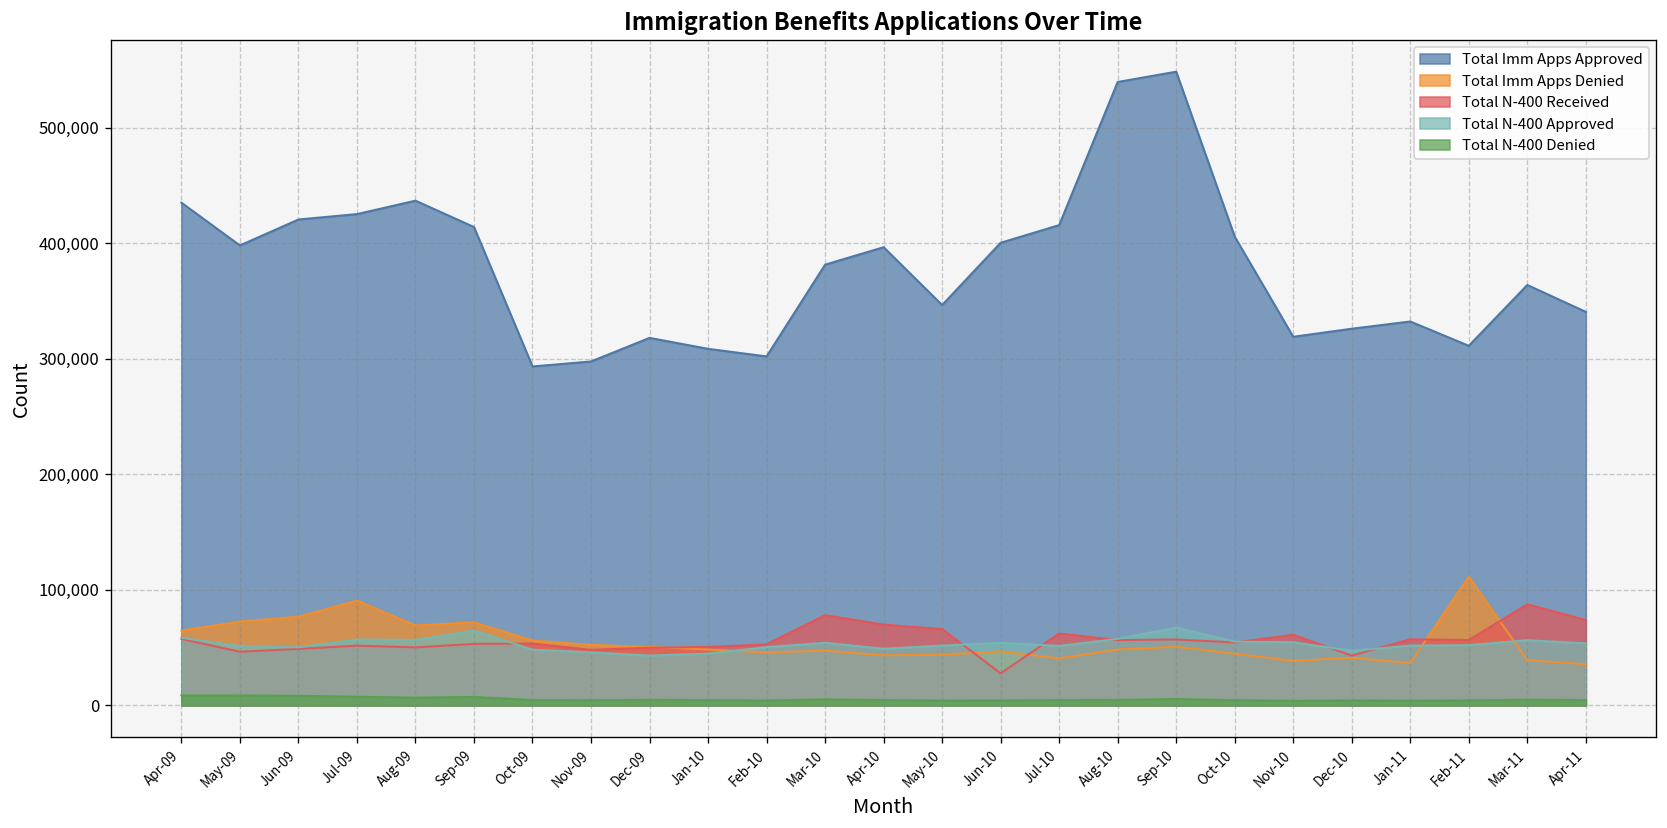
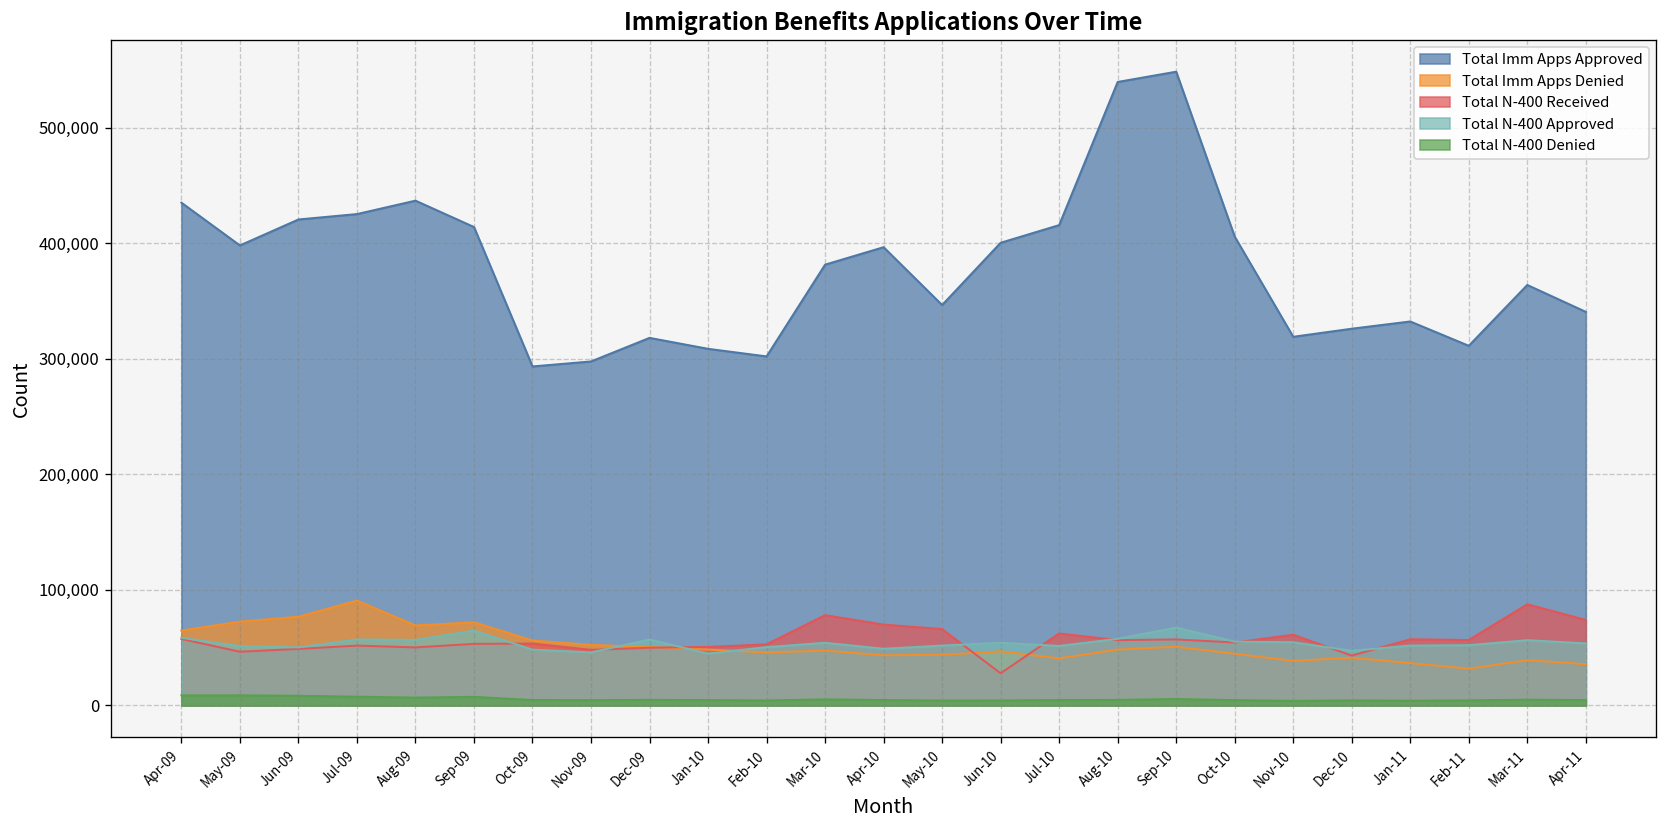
  {
    "Total Imm Apps Approved": {
      "Apr-09": "440,000",
      "May-09": "400,000",
      "Jun-09": "420,000",
      "Jul-09": "430,000",
      "Aug-09": "440,000",
      "Sep-09": "410,000",
      "Oct-09": "290,000",
      "Nov-09": "300,000",
      "Dec-09": "320,000",
      "Jan-10": "310,000",
      "Feb-10": "300,000",
      "Mar-10": "380,000",
      "Apr-10": "400,000",
      "May-10": "350,000",
      "Jun-10": "400,000",
      "Jul-10": "420,000",
      "Aug-10": "540,000",
      "Sep-10": "550,000",
      "Oct-10": "410,000",
      "Nov-10": "320,000",
      "Dec-10": "330,000",
      "Jan-11": "330,000",
      "Feb-11": "310,000",
      "Mar-11": "360,000",
      "Apr-11": "340,000"
    },
    "Total Imm Apps Denied": {
      "Apr-09": "60,000",
      "May-09": "70,000",
      "Jun-09": "80,000",
      "Jul-09": "90,000",
      "Aug-09": "70,000",
      "Sep-09": "70,000",
      "Oct-09": "60,000",
      "Nov-09": "50,000",
      "Feb-10": "50,000",
      "Mar-10": "50,000",
      "Apr-10": "40,000",
      "May-10": "40,000",
      "Jun-10": "50,000",
      "Jul-10": "40,000",
      "Aug-10": "50,000",
      "Sep-10": "50,000",
      "Oct-10": "40,000",
      "Nov-10": "40,000",
      "Jan-11": "40,000",
-     "Feb-11": "110,000",
+     "Feb-11": "30,000",
      "Mar-11": "40,000",
      "Apr-11": "40,000"
    },
    "Total N-400 Received": {
      "May-09": "50,000",
      "Jul-09": "50,000",
      "Aug-09": "50,000",
      "Sep-09": "50,000",
      "Oct-09": "50,000",
      "Mar-10": "80,000",
      "Apr-10": "70,000",
      "May-10": "70,000",
      "Jun-10": "30,000",
      "Jul-10": "60,000",
      "Sep-10": "60,000",
      "Nov-10": "60,000",
      "Jan-11": "60,000",
      "Feb-11": "60,000",
      "Mar-11": "90,000",
      "Apr-11": "70,000"
    },
    "Total N-400 Approved": {
      "May-09": "50,000",
      "Jul-09": "60,000",
      "Aug-09": "60,000",
      "Sep-09": "60,000",
      "Oct-09": "50,000",
-     "Dec-09": "40,000",
+     "Dec-09": "60,000",
      "Jan-10": "40,000",
      "Mar-10": "50,000",
      "Apr-10": "50,000",
      "May-10": "50,000",
      "Jun-10": "50,000",
      "Jul-10": "50,000",
      "Sep-10": "70,000",
      "Nov-10": "50,000",
      "Dec-10": "50,000",
      "Jan-11": "50,000",
      "Feb-11": "50,000",
      "Mar-11": "60,000",
      "Apr-11": "50,000"
    },
    "Total N-400 Denied": {
      "Apr-09": "10,000",
      "May-09": "10,000",
      "Jun-09": "10,000",
      "Jul-09": "10,000",
      "Aug-09": "10,000",
      "Sep-09": "10,000",
      "Oct-09": "0",
      "Nov-09": "0",
      "Dec-09": "0",
      "Jan-10": "0",
      "Feb-10": "0",
      "Mar-10": "10,000",
      "Apr-10": "0",
      "May-10": "0",
      "Jun-10": "0",
      "Jul-10": "0",
      "Aug-10": "0",
      "Sep-10": "10,000",
      "Oct-10": "0",
      "Nov-10": "0",
      "Dec-10": "0",
      "Jan-11": "0",
      "Feb-11": "0",
      "Mar-11": "10,000",
      "Apr-11": "0"
    }
  }
